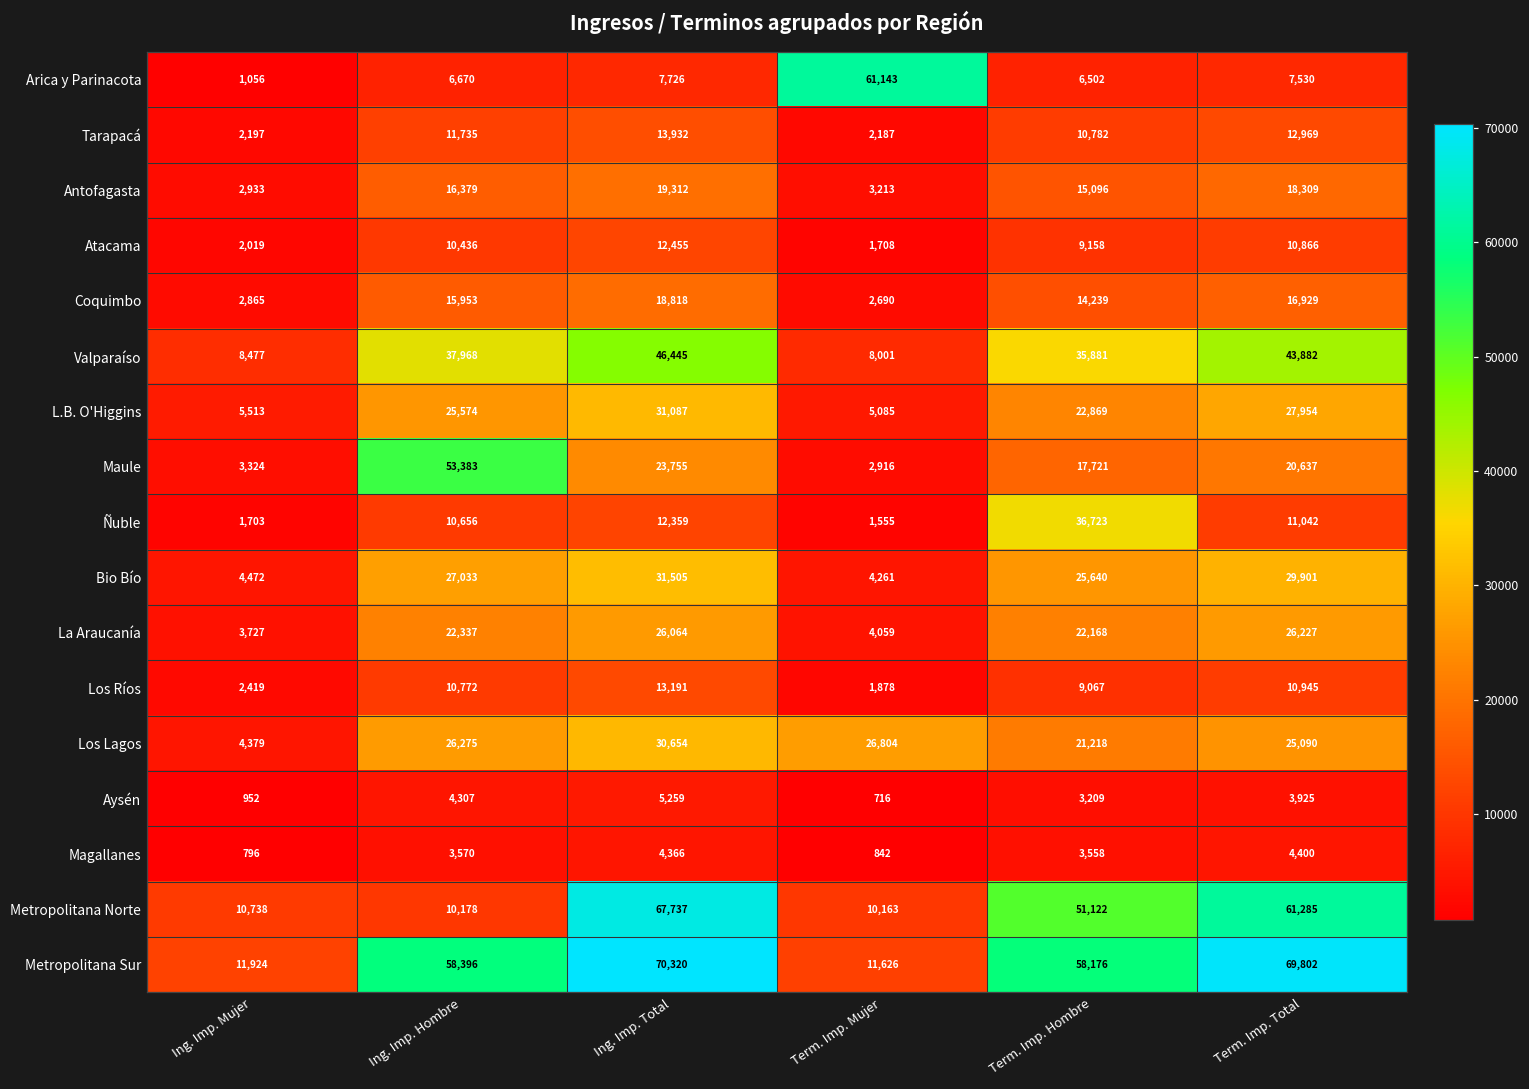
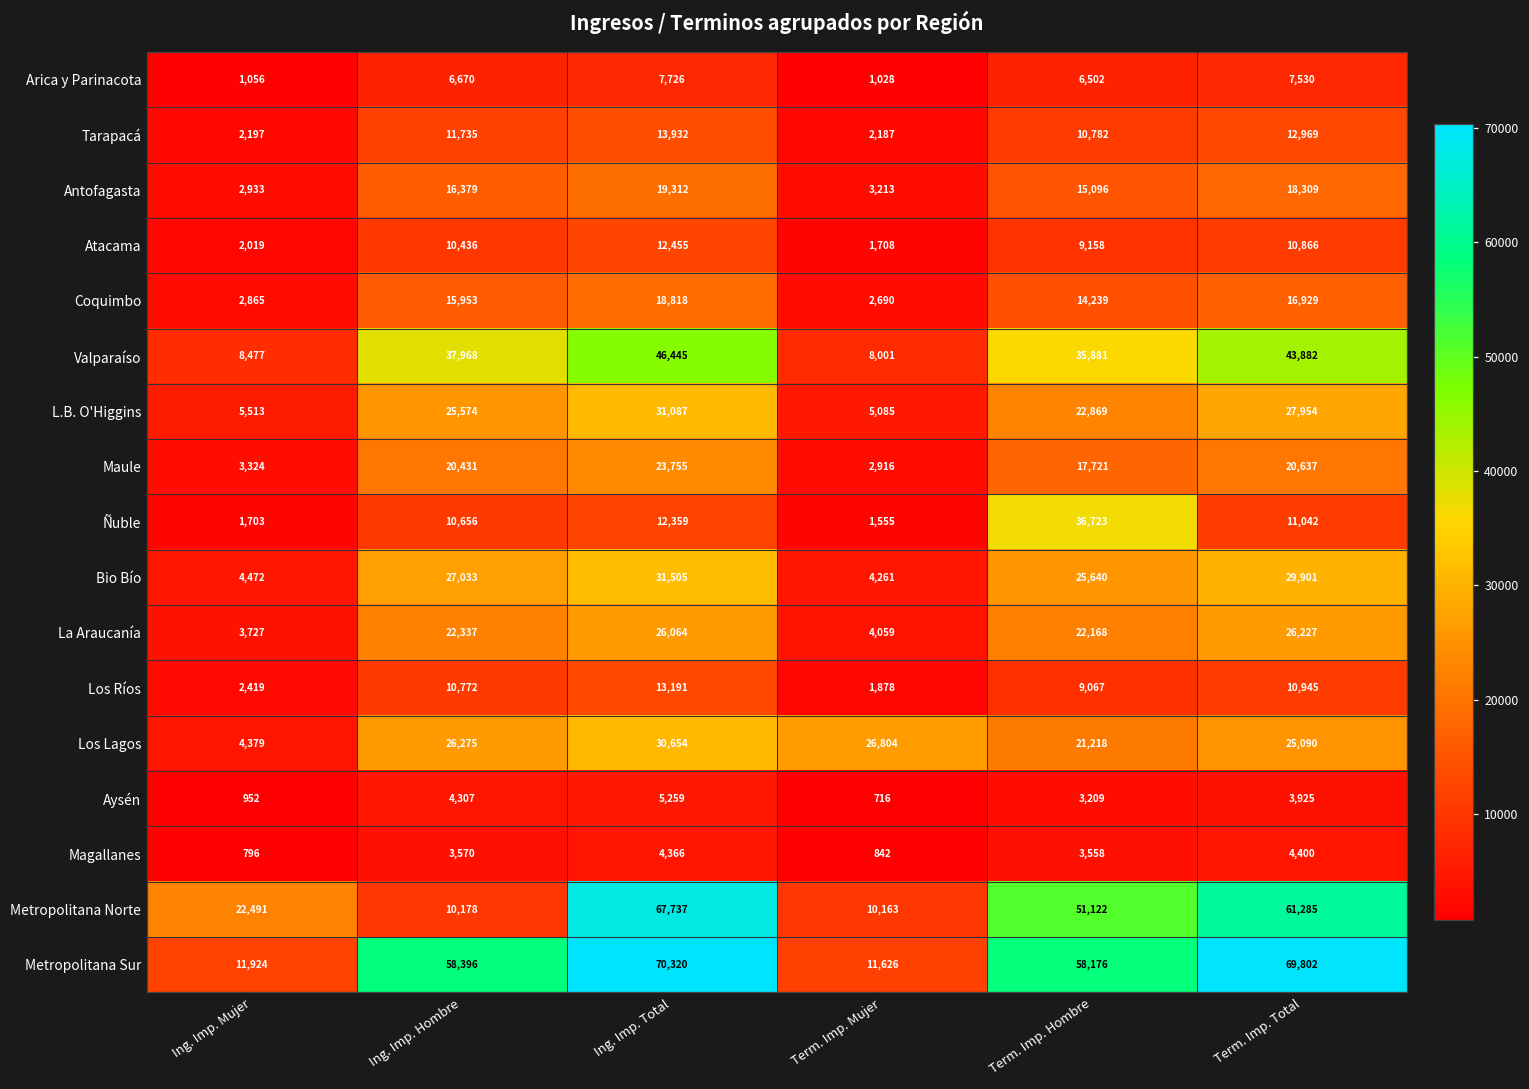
  {
    "Arica y Parinacota": {
      "Ing. Imp. Mujer": "1,056",
      "Ing. Imp. Hombre": "6,670",
      "Ing. Imp. Total": "7,726",
-     "Term. Imp. Mujer": "61,143",
+     "Term. Imp. Mujer": "1,028",
      "Term. Imp. Hombre": "6,502",
      "Term. Imp. Total": "7,530"
    },
    "Tarapacá": {
      "Ing. Imp. Mujer": "2,197",
      "Ing. Imp. Hombre": "11,735",
      "Ing. Imp. Total": "13,932",
      "Term. Imp. Mujer": "2,187",
      "Term. Imp. Hombre": "10,782",
      "Term. Imp. Total": "12,969"
    },
    "Antofagasta": {
      "Ing. Imp. Mujer": "2,933",
      "Ing. Imp. Hombre": "16,379",
      "Ing. Imp. Total": "19,312",
      "Term. Imp. Mujer": "3,213",
      "Term. Imp. Hombre": "15,096",
      "Term. Imp. Total": "18,309"
    },
    "Atacama": {
      "Ing. Imp. Mujer": "2,019",
      "Ing. Imp. Hombre": "10,436",
      "Ing. Imp. Total": "12,455",
      "Term. Imp. Mujer": "1,708",
      "Term. Imp. Hombre": "9,158",
      "Term. Imp. Total": "10,866"
    },
    "Coquimbo": {
      "Ing. Imp. Mujer": "2,865",
      "Ing. Imp. Hombre": "15,953",
      "Ing. Imp. Total": "18,818",
      "Term. Imp. Mujer": "2,690",
      "Term. Imp. Hombre": "14,239",
      "Term. Imp. Total": "16,929"
    },
    "Valparaíso": {
      "Ing. Imp. Mujer": "8,477",
      "Ing. Imp. Hombre": "37,968",
      "Ing. Imp. Total": "46,445",
      "Term. Imp. Mujer": "8,001",
      "Term. Imp. Hombre": "35,881",
      "Term. Imp. Total": "43,882"
    },
    "L.B. O'Higgins": {
      "Ing. Imp. Mujer": "5,513",
      "Ing. Imp. Hombre": "25,574",
      "Ing. Imp. Total": "31,087",
      "Term. Imp. Mujer": "5,085",
      "Term. Imp. Hombre": "22,869",
      "Term. Imp. Total": "27,954"
    },
    "Maule": {
      "Ing. Imp. Mujer": "3,324",
-     "Ing. Imp. Hombre": "53,383",
+     "Ing. Imp. Hombre": "20,431",
      "Ing. Imp. Total": "23,755",
      "Term. Imp. Mujer": "2,916",
      "Term. Imp. Hombre": "17,721",
      "Term. Imp. Total": "20,637"
    },
    "Ñuble": {
      "Ing. Imp. Mujer": "1,703",
      "Ing. Imp. Hombre": "10,656",
      "Ing. Imp. Total": "12,359",
      "Term. Imp. Mujer": "1,555",
      "Term. Imp. Hombre": "36,723",
      "Term. Imp. Total": "11,042"
    },
    "Bio Bío": {
      "Ing. Imp. Mujer": "4,472",
      "Ing. Imp. Hombre": "27,033",
      "Ing. Imp. Total": "31,505",
      "Term. Imp. Mujer": "4,261",
      "Term. Imp. Hombre": "25,640",
      "Term. Imp. Total": "29,901"
    },
    "La Araucanía": {
      "Ing. Imp. Mujer": "3,727",
      "Ing. Imp. Hombre": "22,337",
      "Ing. Imp. Total": "26,064",
      "Term. Imp. Mujer": "4,059",
      "Term. Imp. Hombre": "22,168",
      "Term. Imp. Total": "26,227"
    },
    "Los Ríos": {
      "Ing. Imp. Mujer": "2,419",
      "Ing. Imp. Hombre": "10,772",
      "Ing. Imp. Total": "13,191",
      "Term. Imp. Mujer": "1,878",
      "Term. Imp. Hombre": "9,067",
      "Term. Imp. Total": "10,945"
    },
    "Los Lagos": {
      "Ing. Imp. Mujer": "4,379",
      "Ing. Imp. Hombre": "26,275",
      "Ing. Imp. Total": "30,654",
      "Term. Imp. Mujer": "26,804",
      "Term. Imp. Hombre": "21,218",
      "Term. Imp. Total": "25,090"
    },
    "Aysén": {
      "Ing. Imp. Mujer": "952",
      "Ing. Imp. Hombre": "4,307",
      "Ing. Imp. Total": "5,259",
      "Term. Imp. Mujer": "716",
      "Term. Imp. Hombre": "3,209",
      "Term. Imp. Total": "3,925"
    },
    "Magallanes": {
      "Ing. Imp. Mujer": "796",
      "Ing. Imp. Hombre": "3,570",
      "Ing. Imp. Total": "4,366",
      "Term. Imp. Mujer": "842",
      "Term. Imp. Hombre": "3,558",
      "Term. Imp. Total": "4,400"
    },
    "Metropolitana Norte": {
-     "Ing. Imp. Mujer": "10,738",
+     "Ing. Imp. Mujer": "22,491",
      "Ing. Imp. Hombre": "10,178",
      "Ing. Imp. Total": "67,737",
      "Term. Imp. Mujer": "10,163",
      "Term. Imp. Hombre": "51,122",
      "Term. Imp. Total": "61,285"
    },
    "Metropolitana Sur": {
      "Ing. Imp. Mujer": "11,924",
      "Ing. Imp. Hombre": "58,396",
      "Ing. Imp. Total": "70,320",
      "Term. Imp. Mujer": "11,626",
      "Term. Imp. Hombre": "58,176",
      "Term. Imp. Total": "69,802"
    }
  }
